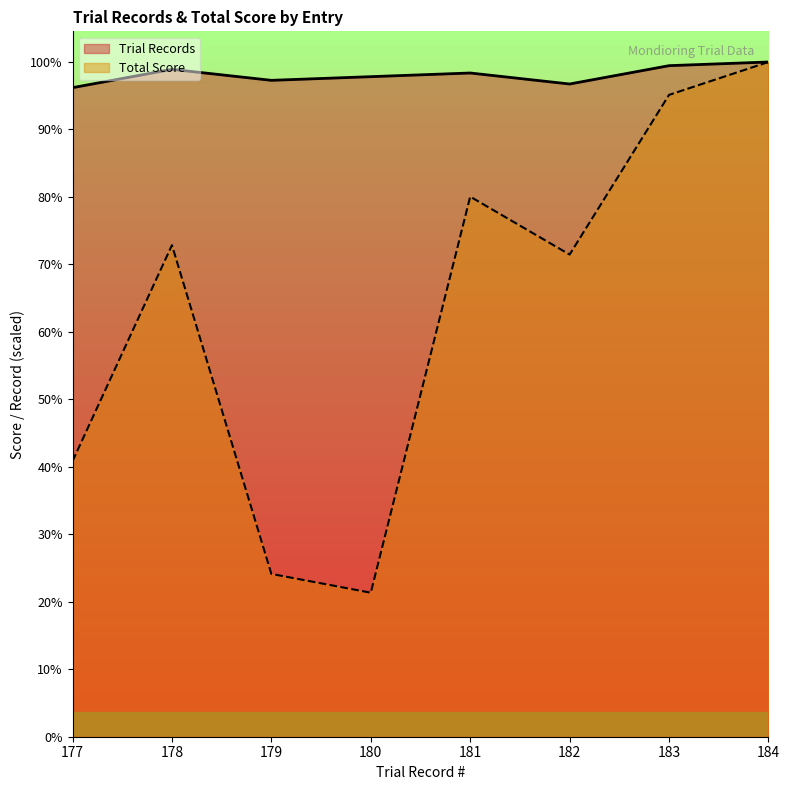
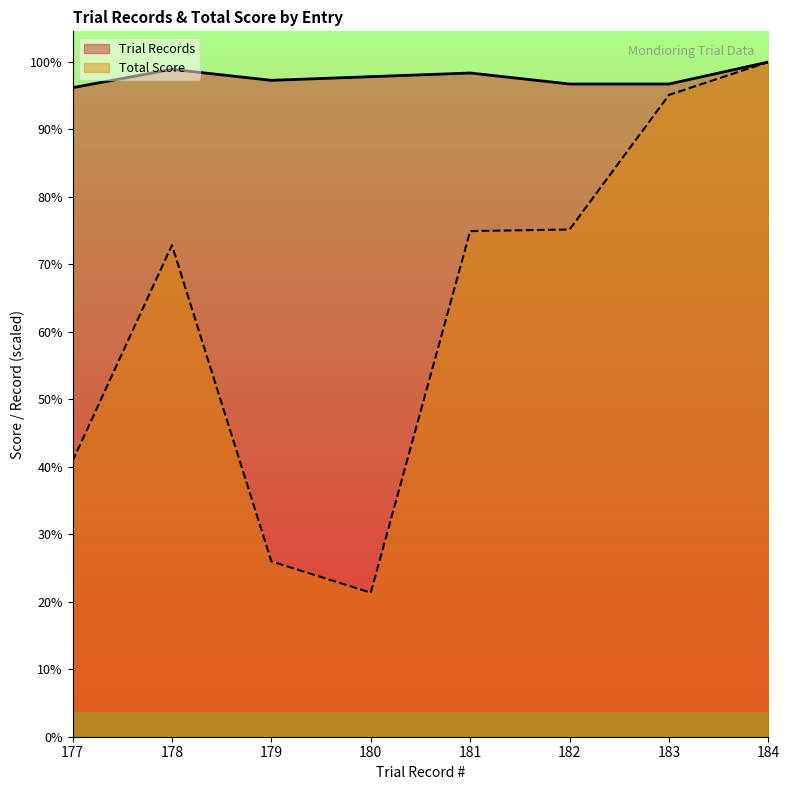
  {
    "Trial Records": {
      "177": "96%",
      "179": "97%",
      "180": "98%",
      "181": "98%",
      "182": "97%",
-     "183": "99%"
+     "183": "97%"
    },
    "Total Score": {
      "177": "41%",
      "178": "73%",
-     "179": "24%",
+     "179": "26%",
      "180": "21%",
-     "181": "80%",
-     "182": "71%",
+     "181": "75%",
+     "182": "75%",
      "183": "95%"
    }
  }
